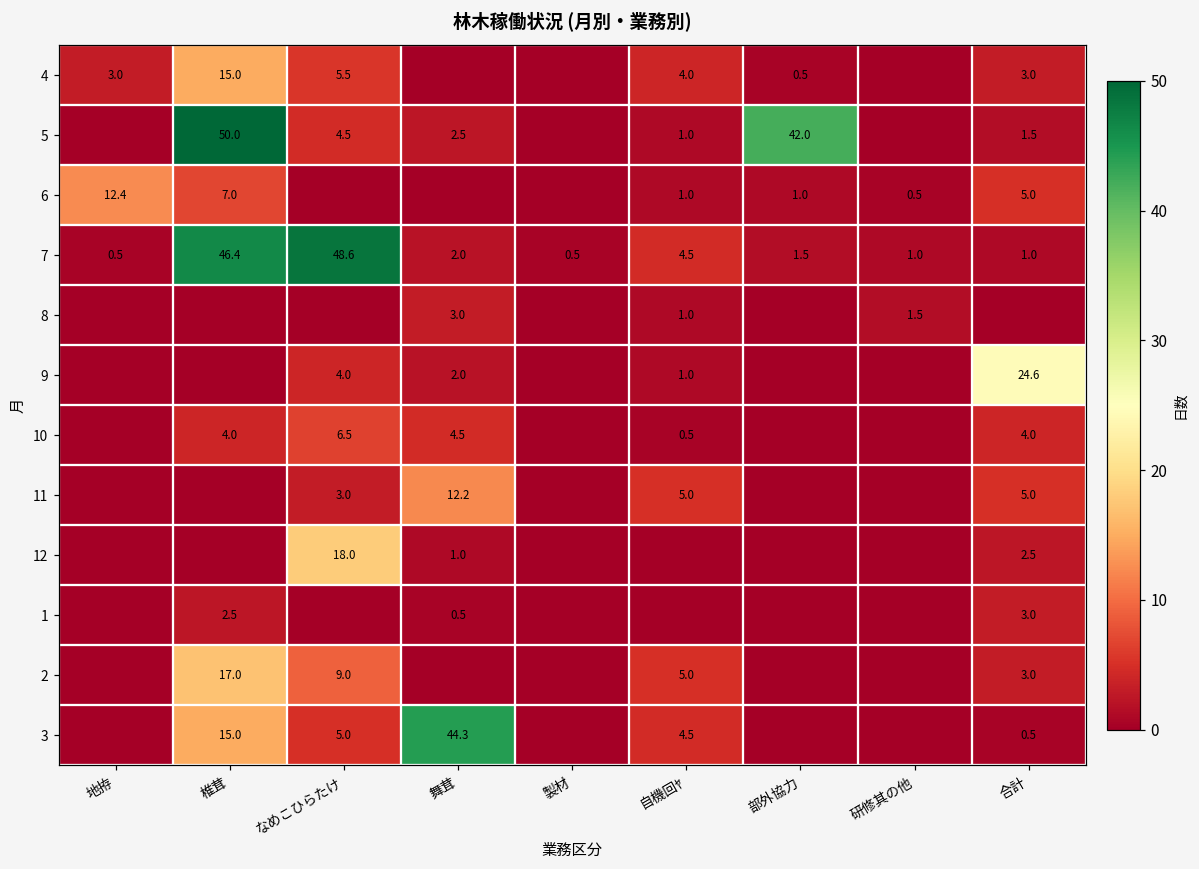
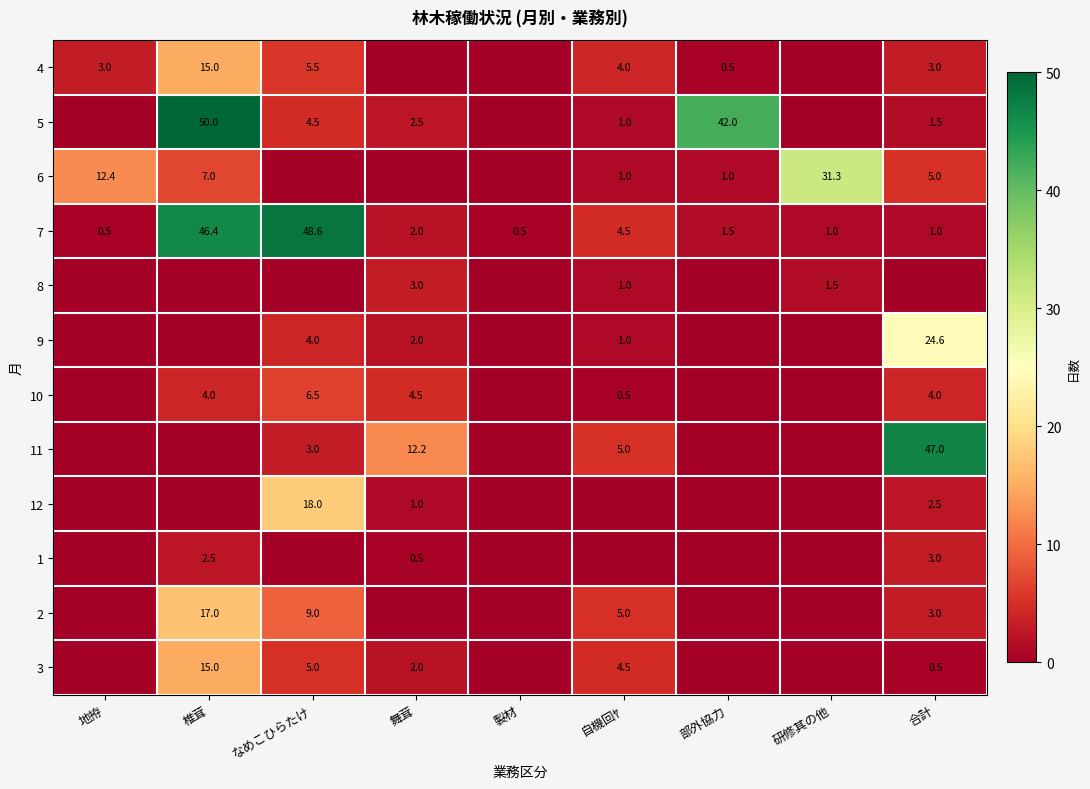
  {
    "4": {
      "地拵": 3.0,
      "椎茸": 15.0,
      "なめこひらたけ": 5.5,
      "自機回ﾔ": 4.0,
      "部外協力": 0.5,
      "合計": 3.0
    },
    "5": {
      "椎茸": 50.0,
      "なめこひらたけ": 4.5,
      "舞茸": 2.5,
      "自機回ﾔ": 1.0,
      "部外協力": 42.0,
      "合計": 1.5
    },
    "6": {
      "地拵": 12.4,
      "椎茸": 7.0,
      "自機回ﾔ": 1.0,
      "部外協力": 1.0,
-     "研修其の他": 0.5,
+     "研修其の他": 31.3,
      "合計": 5.0
    },
    "7": {
      "地拵": 0.5,
      "椎茸": 46.4,
      "なめこひらたけ": 48.6,
      "舞茸": 2.0,
      "製材": 0.5,
      "自機回ﾔ": 4.5,
      "部外協力": 1.5,
      "研修其の他": 1.0,
      "合計": 1.0
    },
    "8": {
      "舞茸": 3.0,
      "自機回ﾔ": 1.0,
      "研修其の他": 1.5
    },
    "9": {
      "なめこひらたけ": 4.0,
      "舞茸": 2.0,
      "自機回ﾔ": 1.0,
      "合計": 24.6
    },
    "10": {
      "椎茸": 4.0,
      "なめこひらたけ": 6.5,
      "舞茸": 4.5,
      "自機回ﾔ": 0.5,
      "合計": 4.0
    },
    "11": {
      "なめこひらたけ": 3.0,
      "舞茸": 12.2,
      "自機回ﾔ": 5.0,
-     "合計": 5.0
+     "合計": 47.0
    },
    "12": {
      "なめこひらたけ": 18.0,
      "舞茸": 1.0,
      "合計": 2.5
    },
    "1": {
      "椎茸": 2.5,
      "舞茸": 0.5,
      "合計": 3.0
    },
    "2": {
      "椎茸": 17.0,
      "なめこひらたけ": 9.0,
      "自機回ﾔ": 5.0,
      "合計": 3.0
    },
    "3": {
      "椎茸": 15.0,
      "なめこひらたけ": 5.0,
-     "舞茸": 44.3,
+     "舞茸": 2.0,
      "自機回ﾔ": 4.5,
      "合計": 0.5
    }
  }
